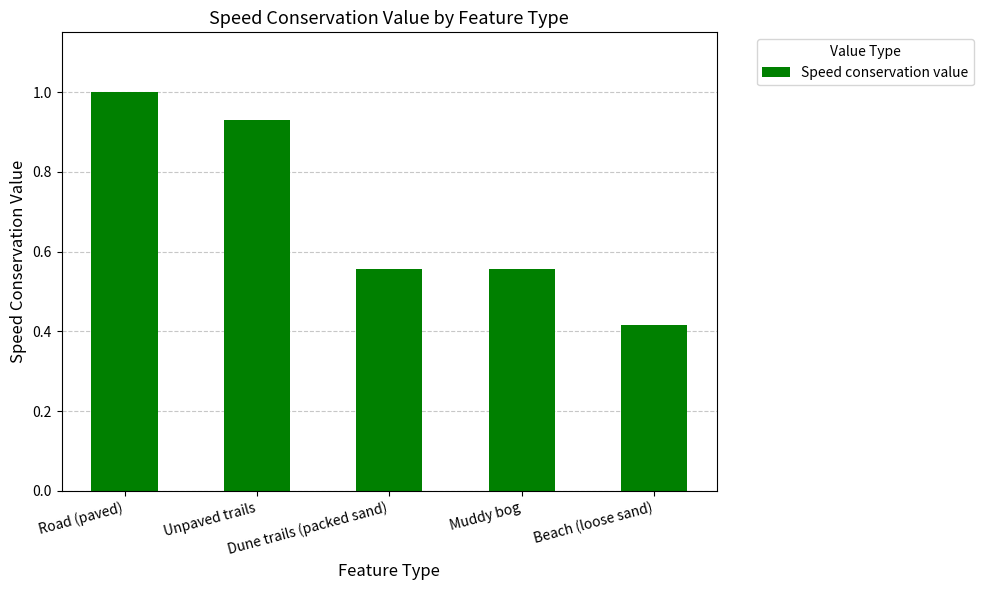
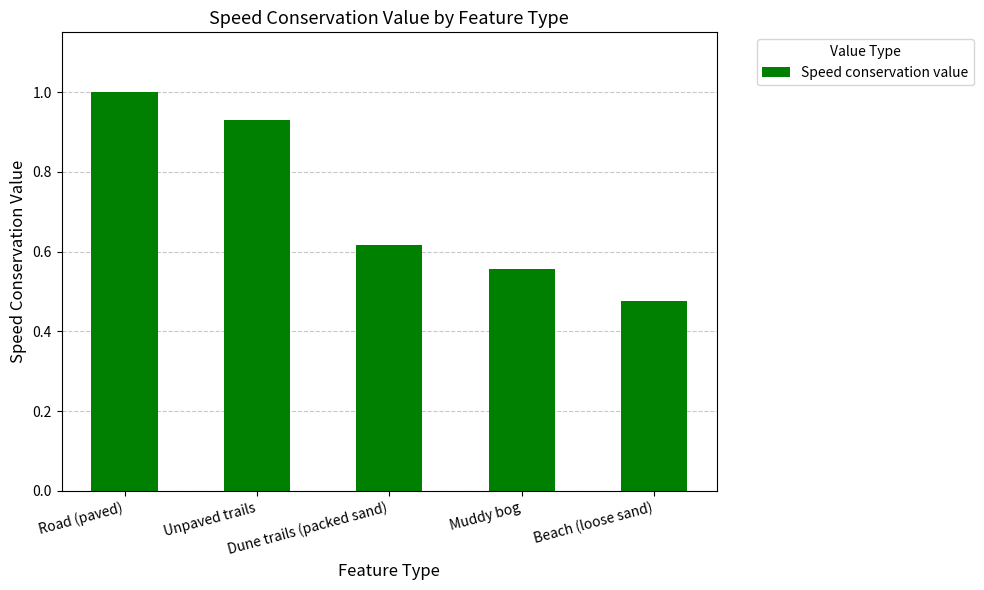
  {
    "Road (paved)": 1.00,
    "Unpaved trails": 0.93,
-   "Dune trails (packed sand)": 0.56,
+   "Dune trails (packed sand)": 0.62,
    "Muddy bog": 0.56,
-   "Beach (loose sand)": 0.42
+   "Beach (loose sand)": 0.48
  }
